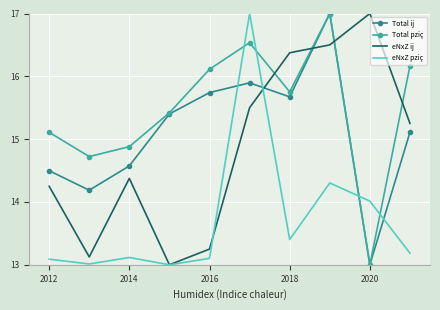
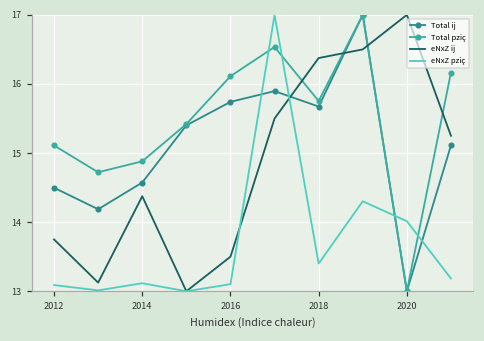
  {
    "eNxZ ij": {
-     "2012": 14.3,
+     "2012": 13.8,
      "2014": 14.4,
-     "2016": 13.3,
+     "2016": 13.5,
      "2018": 16.4,
      "2020": 17.0
    }
  }
